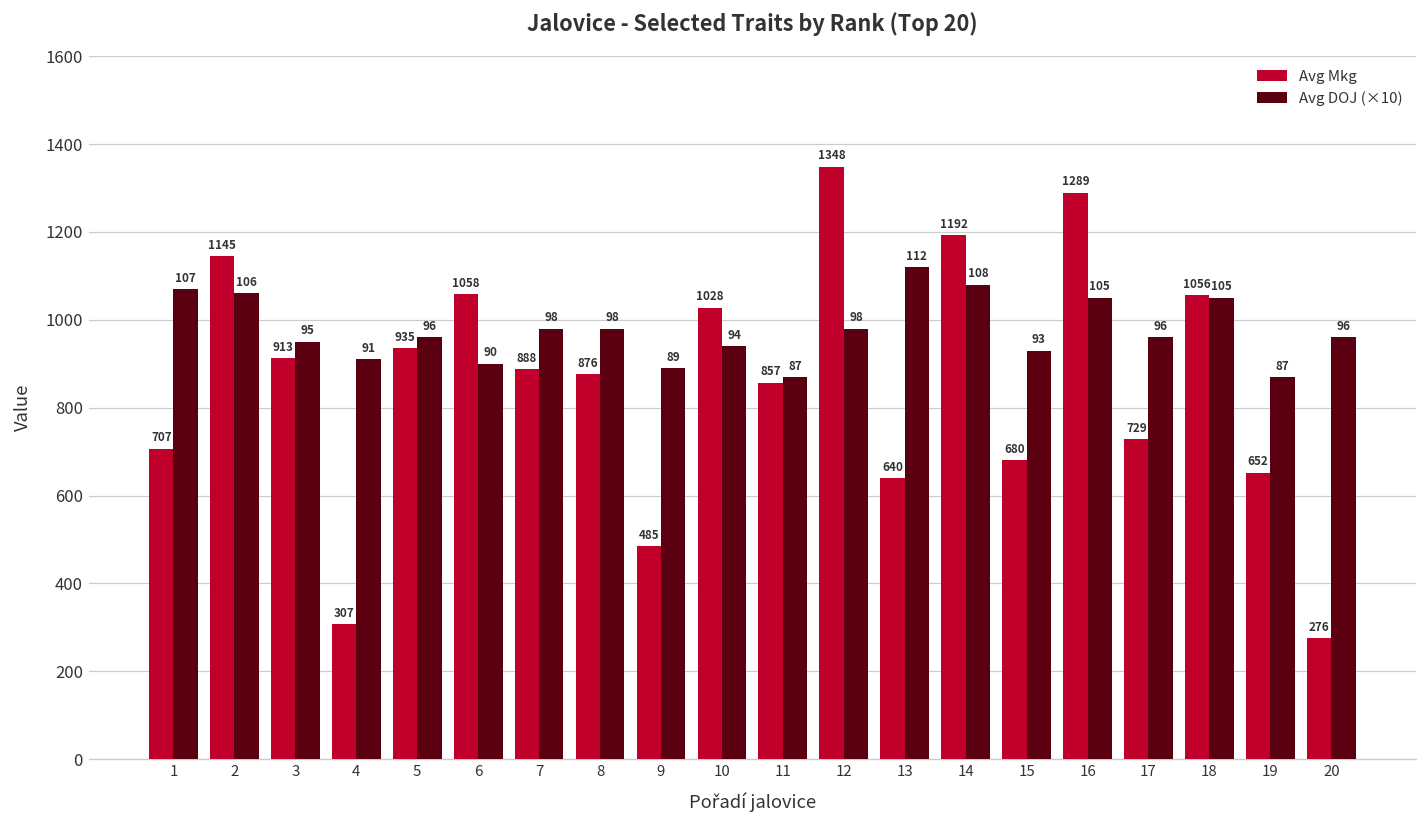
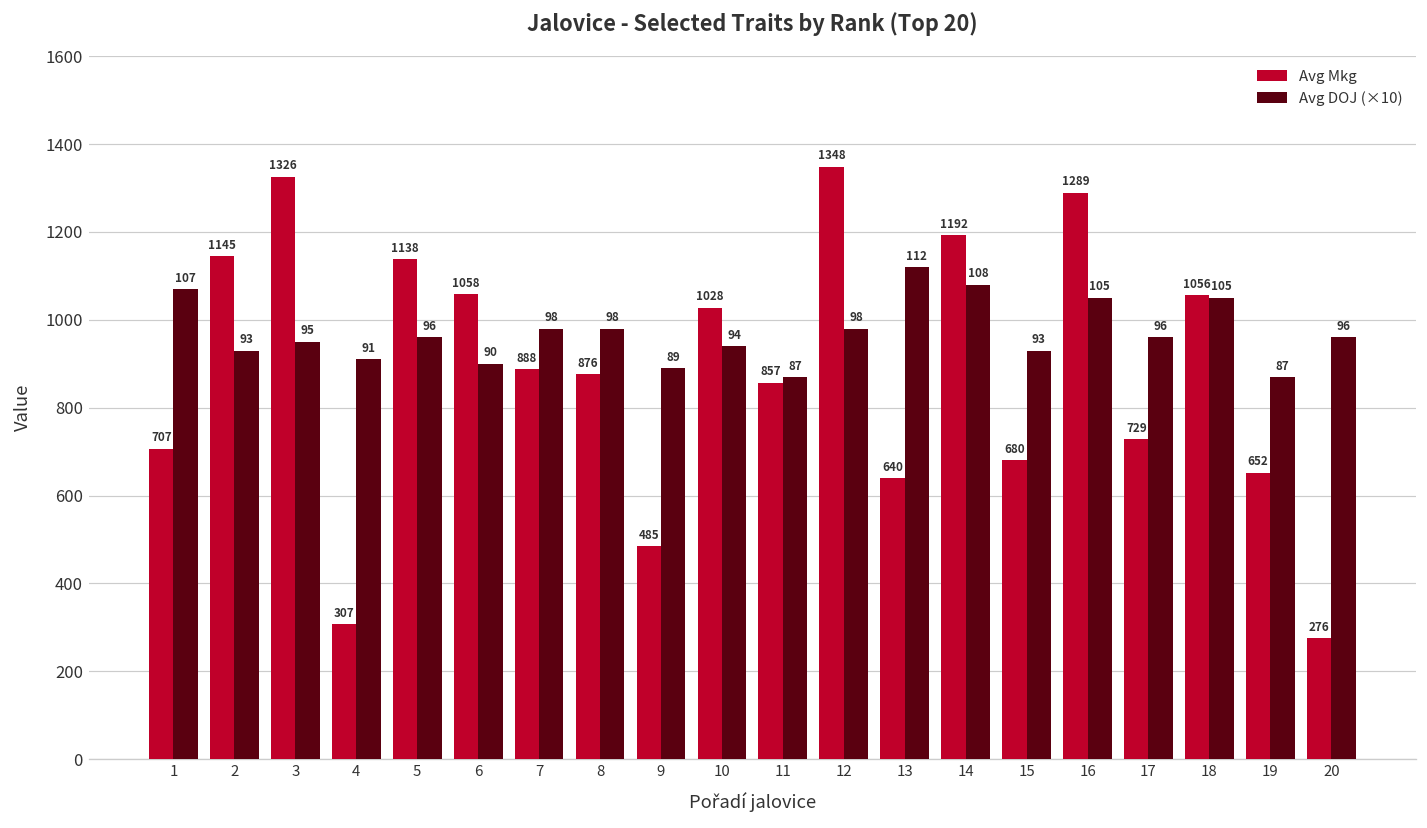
  {
    "Avg Mkg": {
      "1": 707,
      "2": 1145,
-     "3": 913,
+     "3": 1326,
      "4": 307,
-     "5": 935,
+     "5": 1138,
      "6": 1058,
      "7": 888,
      "8": 876,
      "9": 485,
      "10": 1028,
      "11": 857,
      "12": 1348,
      "13": 640,
      "14": 1192,
      "15": 680,
      "16": 1289,
      "17": 729,
      "18": 1056,
      "19": 652,
      "20": 276
    },
    "Avg DOJ (×10)": {
-     "2": 106
+     "2": 93
    }
  }
